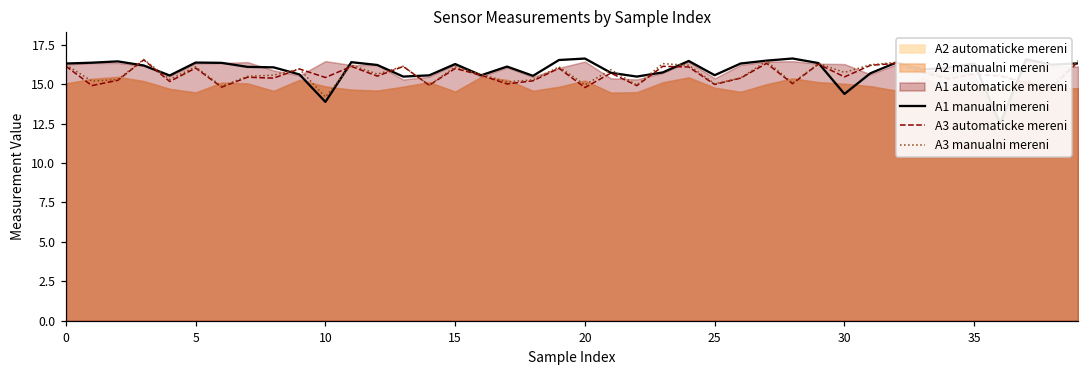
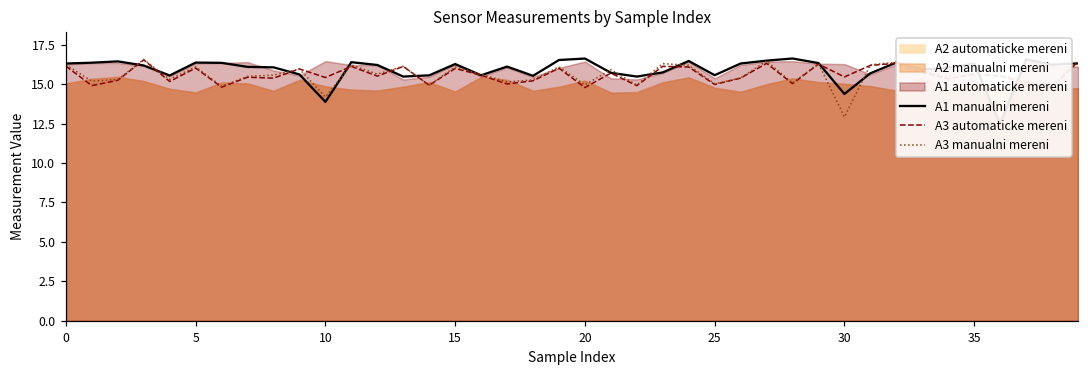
  {
    "A1 manualni mereni": {
      "10": 13.9,
      "20": 16.6,
      "25": 15.6,
      "30": 14.4
    },
    "A3 manualni mereni": {
      "10": 14.2,
-     "30": 15.7
+     "30": 12.9
    }
  }
